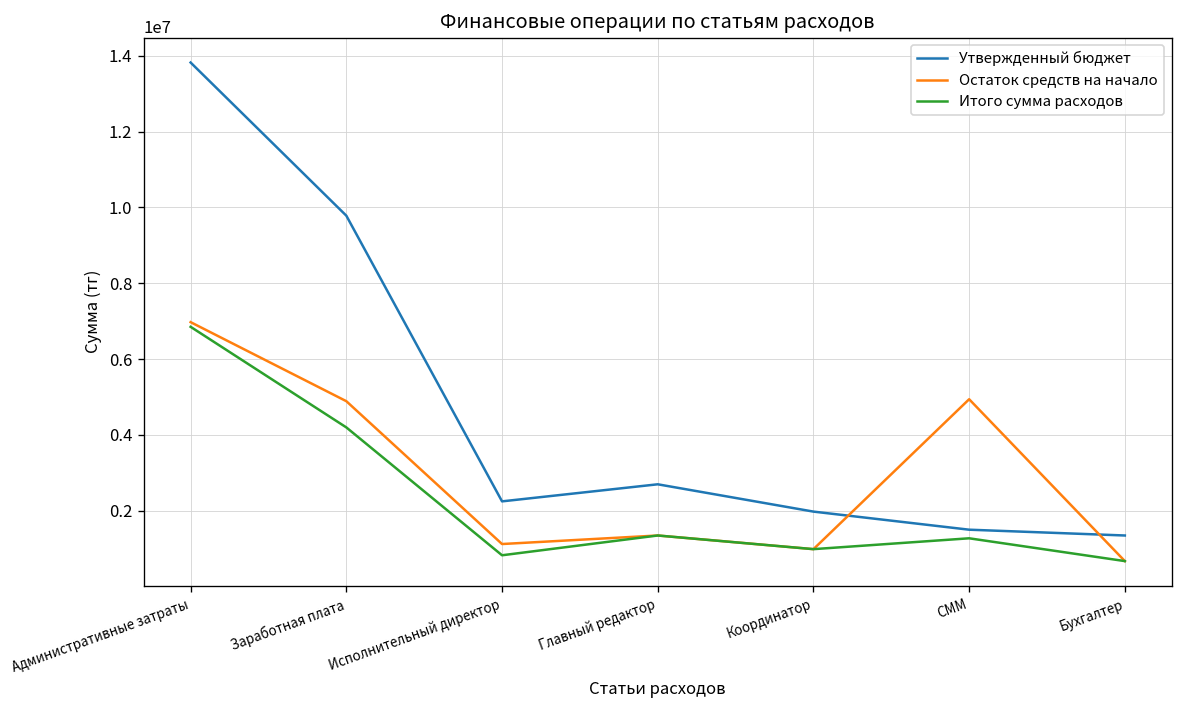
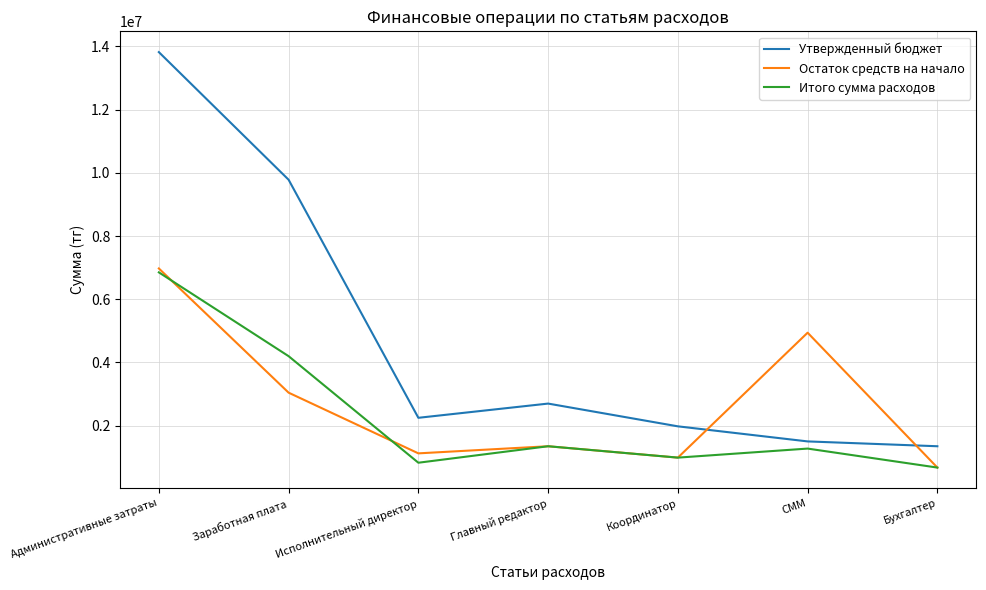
  {
    "Утвержденный бюджет": {
      "Административные затраты": 13800000,
      "Заработная плата": 9800000,
      "Исполнительный директор": 2300000,
      "Главный редактор": 2700000,
      "Координатор": 2000000,
      "СММ": 1500000,
      "Бухгалтер": 1400000
    },
    "Остаток средств на начало": {
      "Административные затраты": 7000000,
-     "Заработная плата": 4900000,
+     "Заработная плата": 3000000,
      "Исполнительный директор": 1100000,
      "СММ": 4900000
    },
    "Итого сумма расходов": {
      "Административные затраты": 6900000,
      "Заработная плата": 4200000,
      "Исполнительный директор": 800000,
      "СММ": 1300000
    }
  }
